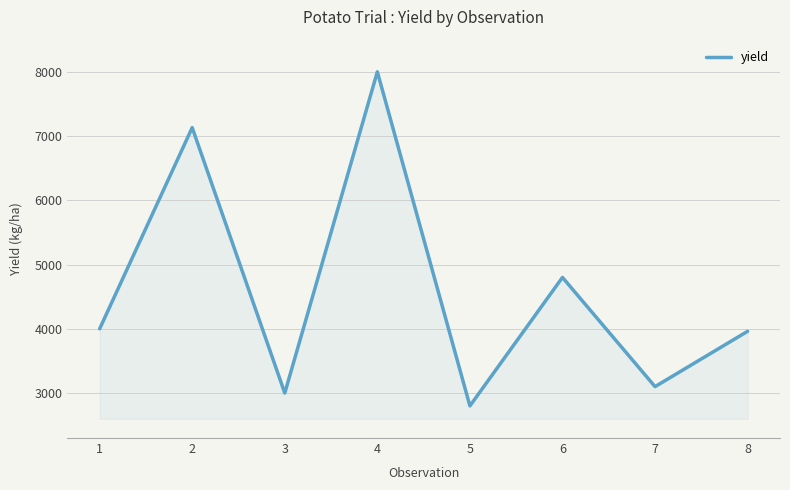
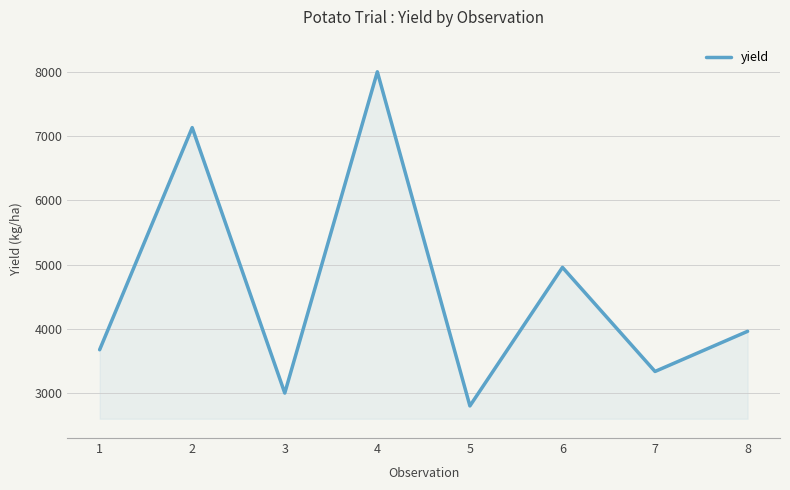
  {
-   "1": 4000,
+   "1": 3700,
    "2": 7100,
    "3": 3000,
    "4": 8000,
    "5": 2800,
-   "6": 4800,
-   "7": 3100,
+   "6": 5000,
+   "7": 3300,
    "8": 4000
  }
